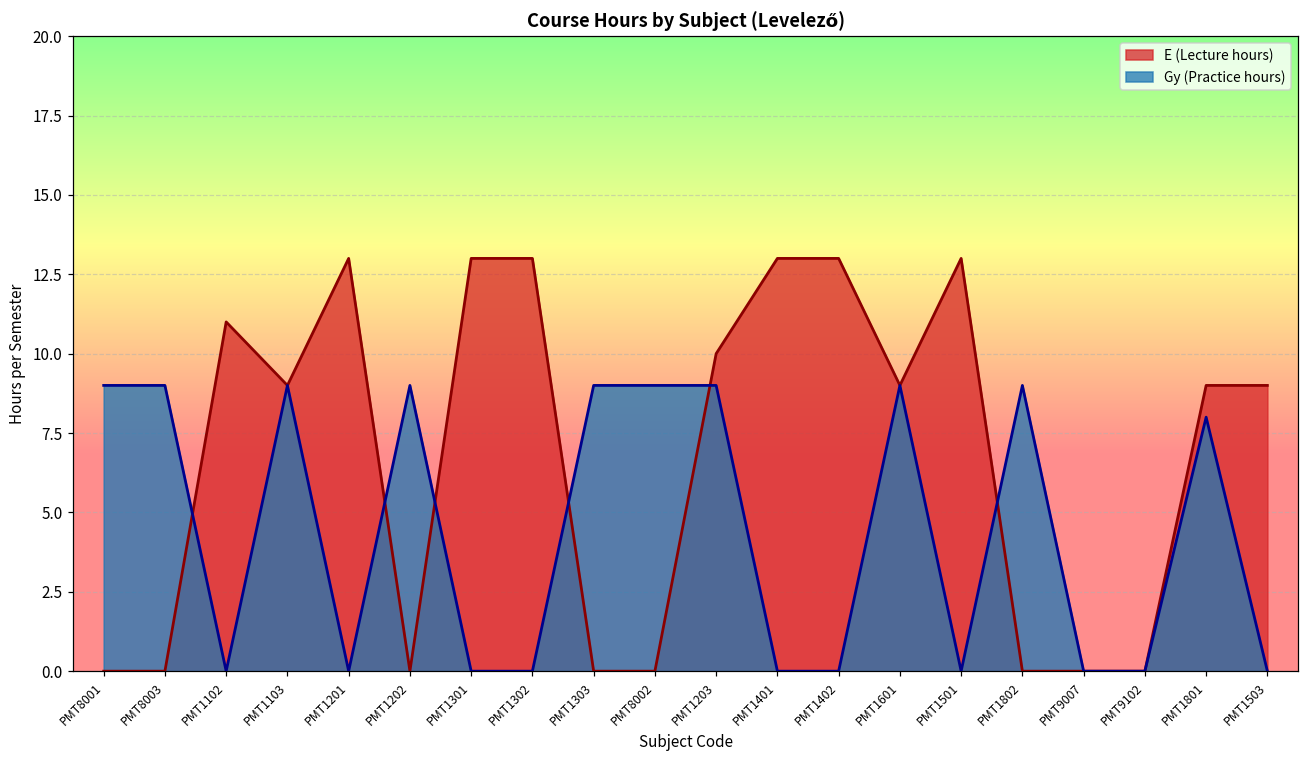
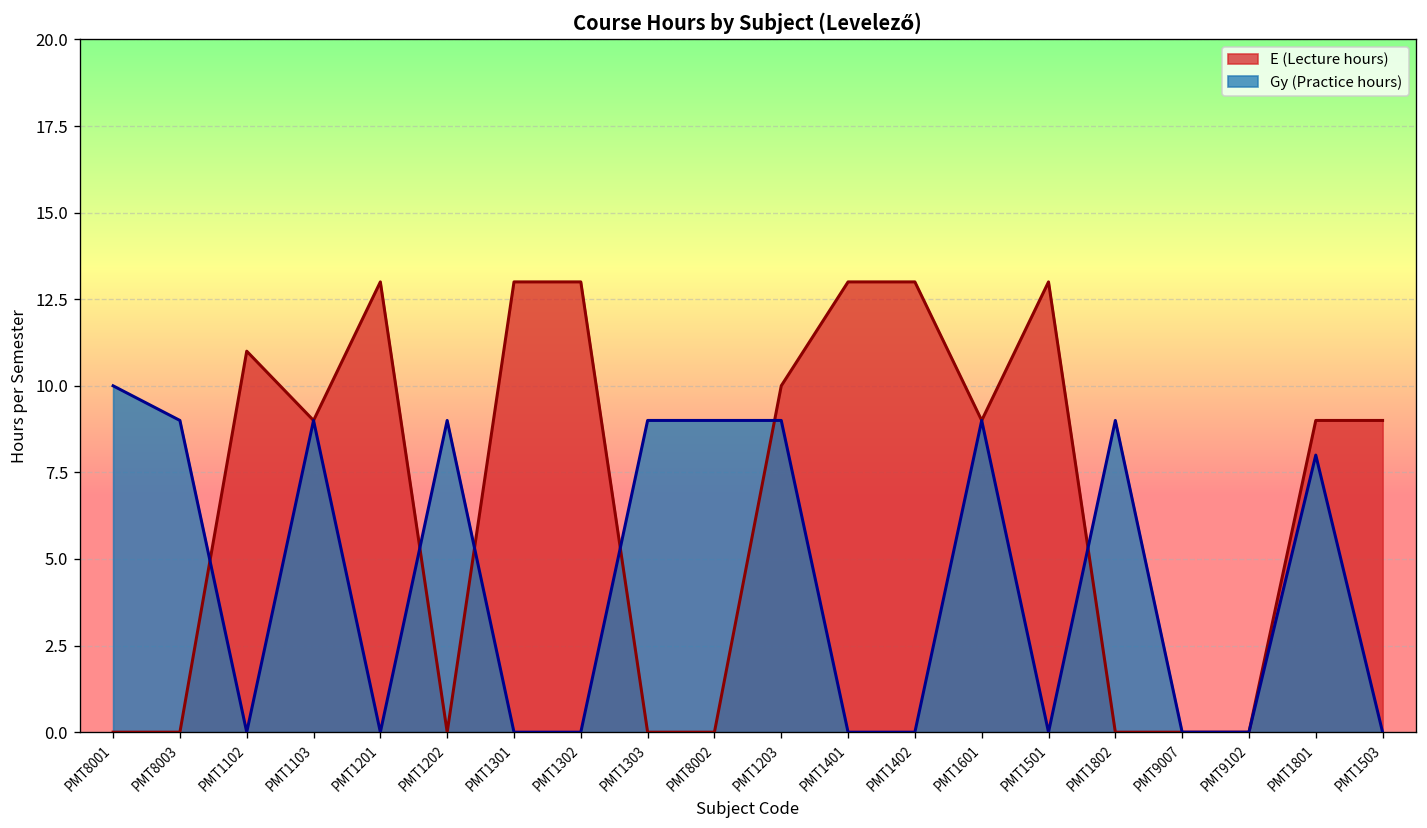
  {
    "E (Lecture hours)": {
      "PMT8001": 0,
      "PMT8003": 0,
      "PMT1102": 11,
      "PMT1201": 13,
      "PMT1202": 0,
      "PMT1301": 13,
      "PMT1302": 13,
      "PMT1303": 0,
      "PMT8002": 0,
      "PMT1203": 10,
      "PMT1401": 13,
      "PMT1402": 13,
      "PMT1501": 13,
      "PMT1802": 0,
      "PMT1801": 9,
      "PMT1503": 9
    },
    "Gy (Practice hours)": {
-     "PMT8001": 9,
+     "PMT8001": 10,
      "PMT8003": 9,
      "PMT1102": 0,
      "PMT1201": 0,
      "PMT1202": 9,
      "PMT1301": 0,
      "PMT1302": 0,
      "PMT1303": 9,
      "PMT8002": 9,
      "PMT1203": 9,
      "PMT1401": 0,
      "PMT1402": 0,
      "PMT1501": 0,
      "PMT1802": 9,
      "PMT1801": 8,
      "PMT1503": 0
    }
  }
